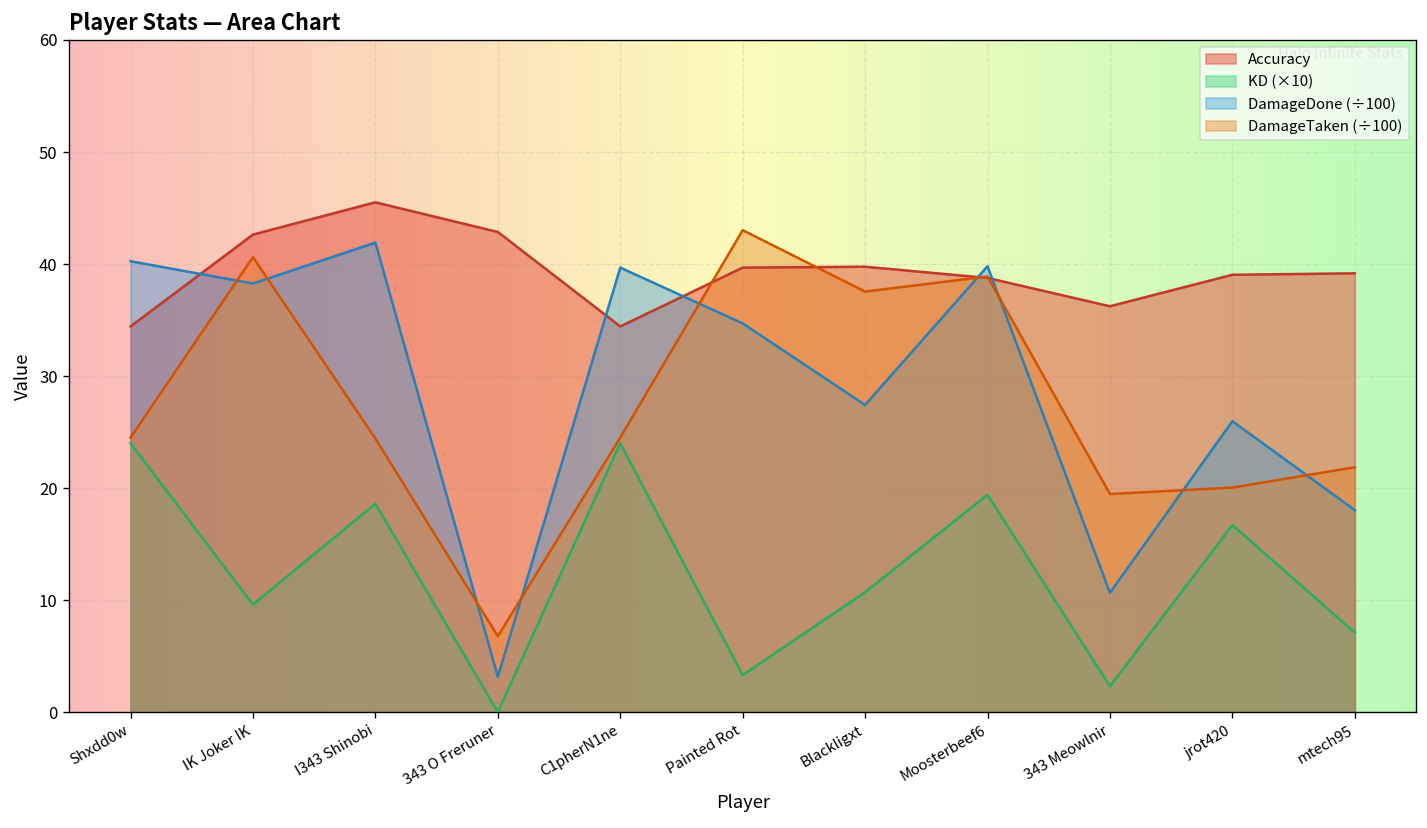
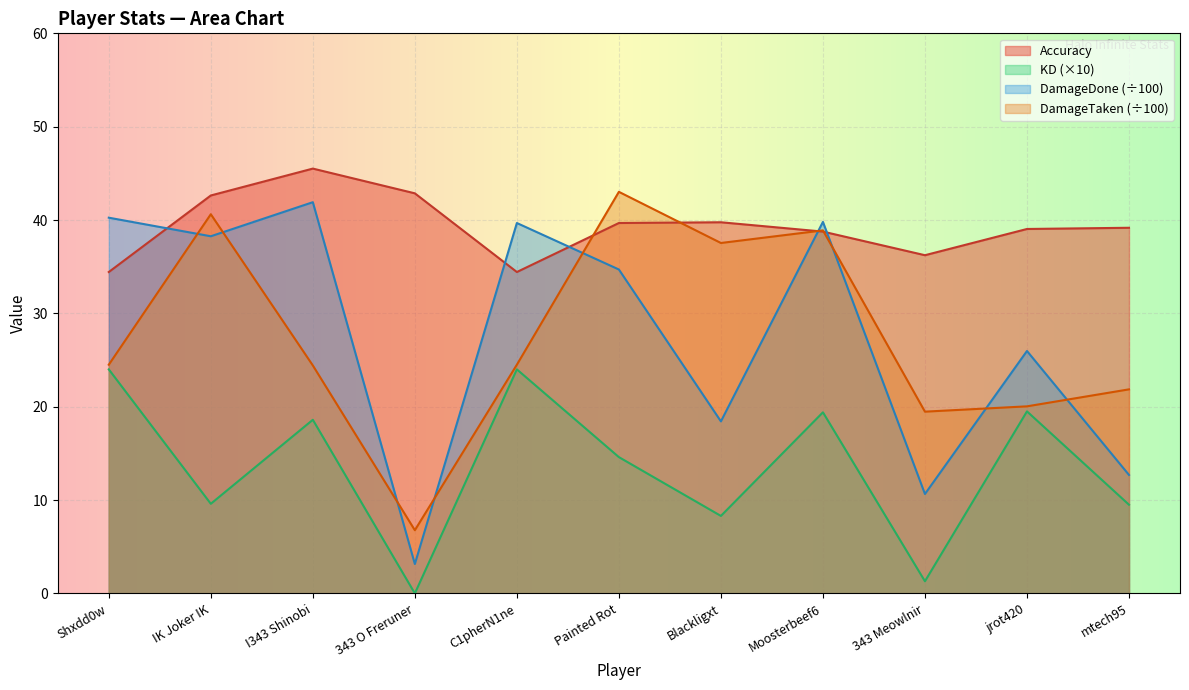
  {
    "KD (×10)": {
      "Shxdd0w": 24,
      "IK Joker IK": 10,
      "I343 Shinobi": 19,
      "343 O Freruner": 0,
      "C1pherN1ne": 24,
-     "Painted Rot": 3,
-     "Blackligxt": 11,
+     "Painted Rot": 15,
+     "Blackligxt": 8,
      "Moosterbeef6": 19,
-     "343 Meowlnir": 2,
-     "jrot420": 17,
-     "mtech95": 7
+     "343 Meowlnir": 1,
+     "jrot420": 20,
+     "mtech95": 10
    },
    "DamageDone (÷100)": {
      "Shxdd0w": 40,
      "IK Joker IK": 38,
      "I343 Shinobi": 42,
      "343 O Freruner": 3,
      "C1pherN1ne": 40,
      "Painted Rot": 35,
-     "Blackligxt": 27,
+     "Blackligxt": 18,
      "Moosterbeef6": 40,
      "343 Meowlnir": 11,
      "jrot420": 26,
-     "mtech95": 18
+     "mtech95": 13
    }
  }
